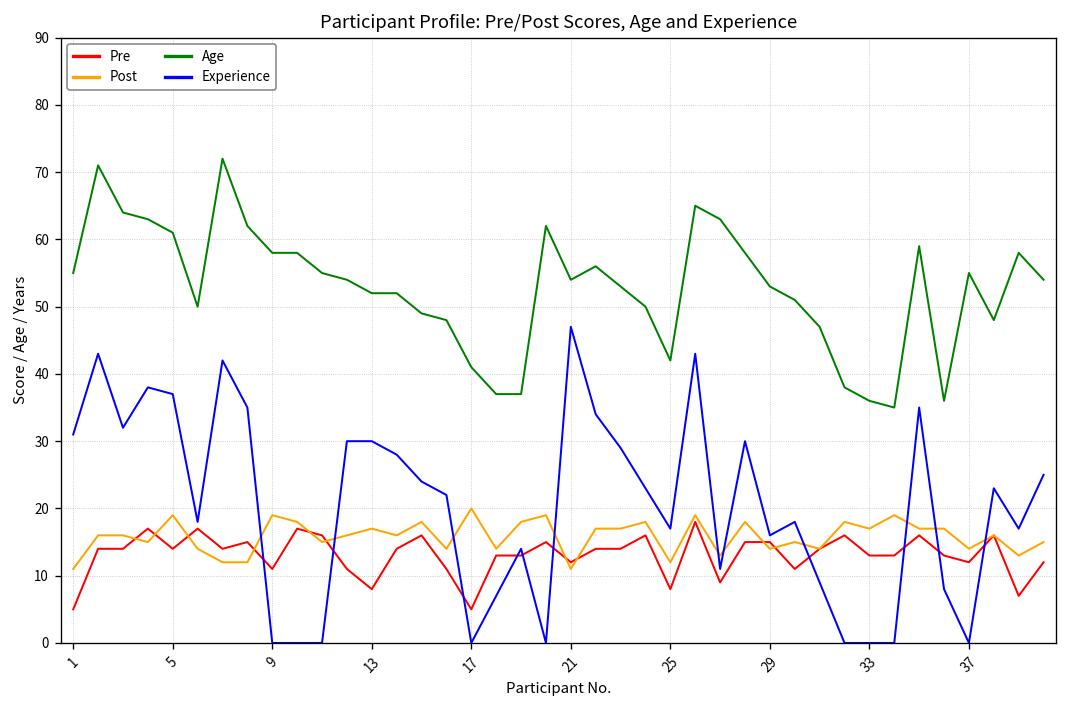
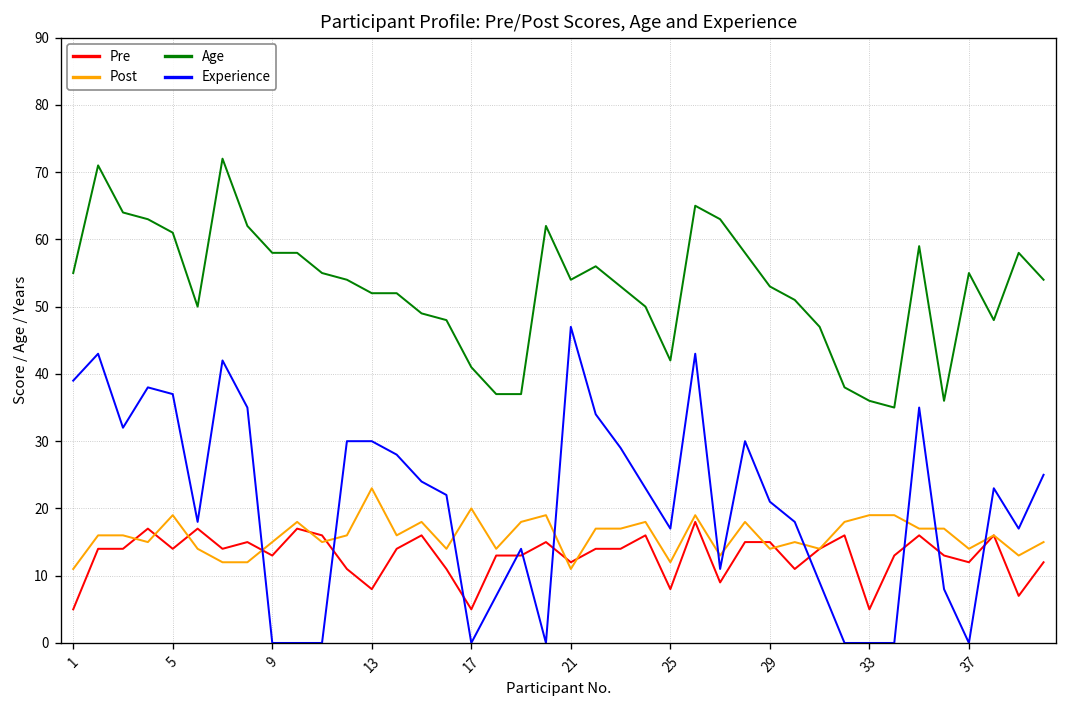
  {
    "Pre": {
      "1": 5,
      "5": 14,
-     "9": 11,
+     "9": 13,
      "13": 8,
      "17": 5,
      "21": 12,
      "25": 8,
      "29": 15,
-     "33": 13,
+     "33": 5,
      "37": 12
    },
    "Post": {
      "1": 11,
      "5": 19,
-     "9": 19,
-     "13": 17,
+     "9": 15,
+     "13": 23,
      "17": 20,
      "21": 11,
      "25": 12,
      "29": 14,
-     "33": 17,
+     "33": 19,
      "37": 14
    },
    "Age": {
      "1": 55,
      "5": 61,
      "9": 58,
      "13": 52,
      "17": 41,
      "21": 54,
      "25": 42,
      "29": 53,
      "33": 36,
      "37": 55
    },
    "Experience": {
-     "1": 31,
+     "1": 39,
      "5": 37,
      "9": 0,
      "13": 30,
      "17": 0,
      "21": 47,
      "25": 17,
-     "29": 16,
+     "29": 21,
      "33": 0,
      "37": 0
    }
  }
